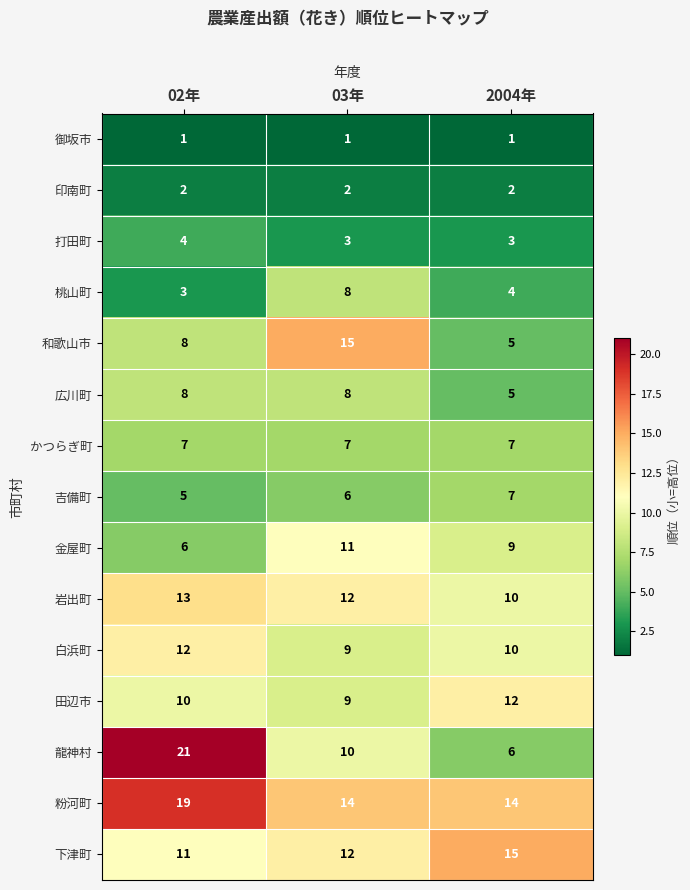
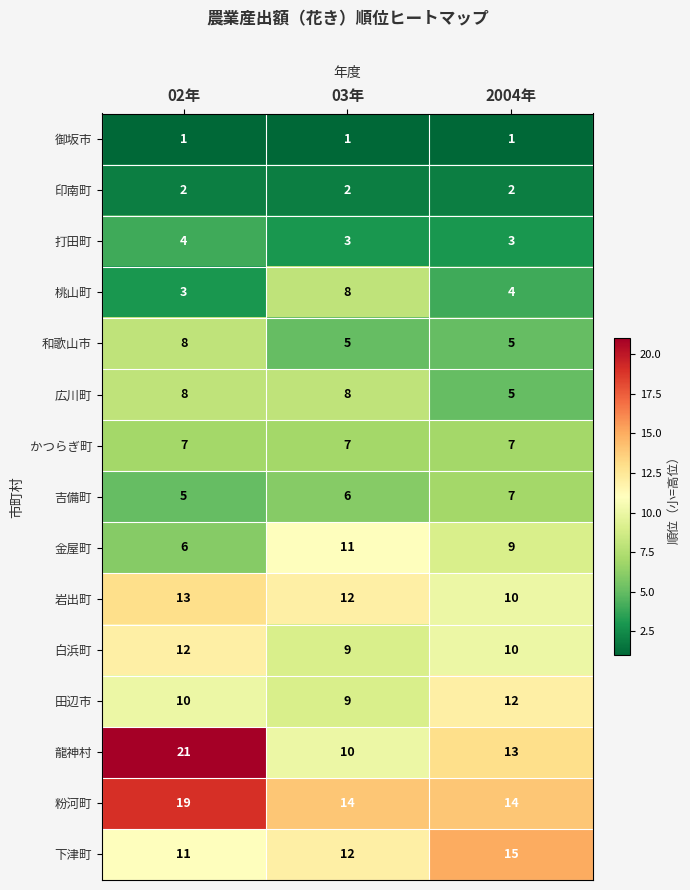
  {
    "御坂市": {
      "02年": 1,
      "03年": 1,
      "2004年": 1
    },
    "印南町": {
      "02年": 2,
      "03年": 2,
      "2004年": 2
    },
    "打田町": {
      "02年": 4,
      "03年": 3,
      "2004年": 3
    },
    "桃山町": {
      "02年": 3,
      "03年": 8,
      "2004年": 4
    },
    "和歌山市": {
      "02年": 8,
-     "03年": 15,
+     "03年": 5,
      "2004年": 5
    },
    "広川町": {
      "02年": 8,
      "03年": 8,
      "2004年": 5
    },
    "かつらぎ町": {
      "02年": 7,
      "03年": 7,
      "2004年": 7
    },
    "吉備町": {
      "02年": 5,
      "03年": 6,
      "2004年": 7
    },
    "金屋町": {
      "02年": 6,
      "03年": 11,
      "2004年": 9
    },
    "岩出町": {
      "02年": 13,
      "03年": 12,
      "2004年": 10
    },
    "白浜町": {
      "02年": 12,
      "03年": 9,
      "2004年": 10
    },
    "田辺市": {
      "02年": 10,
      "03年": 9,
      "2004年": 12
    },
    "龍神村": {
      "02年": 21,
      "03年": 10,
-     "2004年": 6
+     "2004年": 13
    },
    "粉河町": {
      "02年": 19,
      "03年": 14,
      "2004年": 14
    },
    "下津町": {
      "02年": 11,
      "03年": 12,
      "2004年": 15
    }
  }
